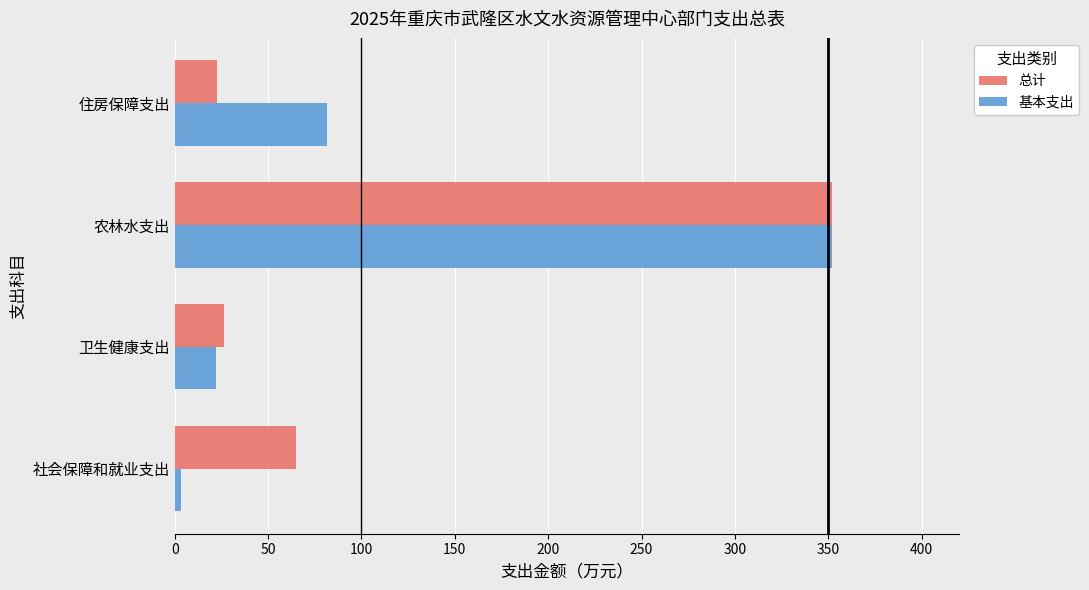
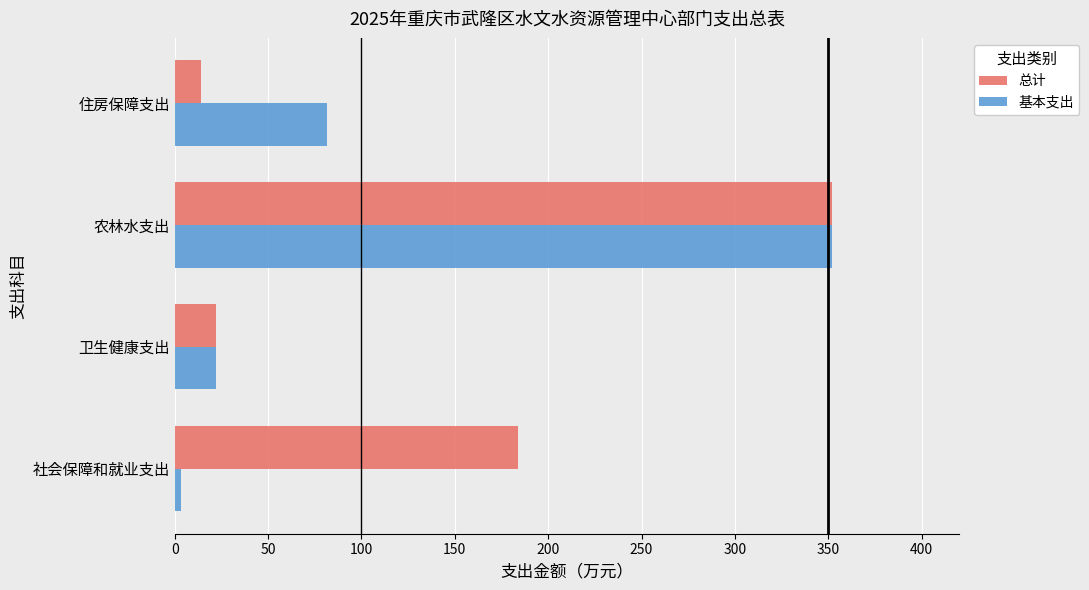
  {
    "总计": {
-     "住房保障支出": 22,
+     "住房保障支出": 14,
      "农林水支出": 352,
-     "卫生健康支出": 27,
-     "社会保障和就业支出": 65
+     "卫生健康支出": 22,
+     "社会保障和就业支出": 184
    },
    "基本支出": {
      "住房保障支出": 82,
      "农林水支出": 352,
      "卫生健康支出": 22,
      "社会保障和就业支出": 3
    }
  }
